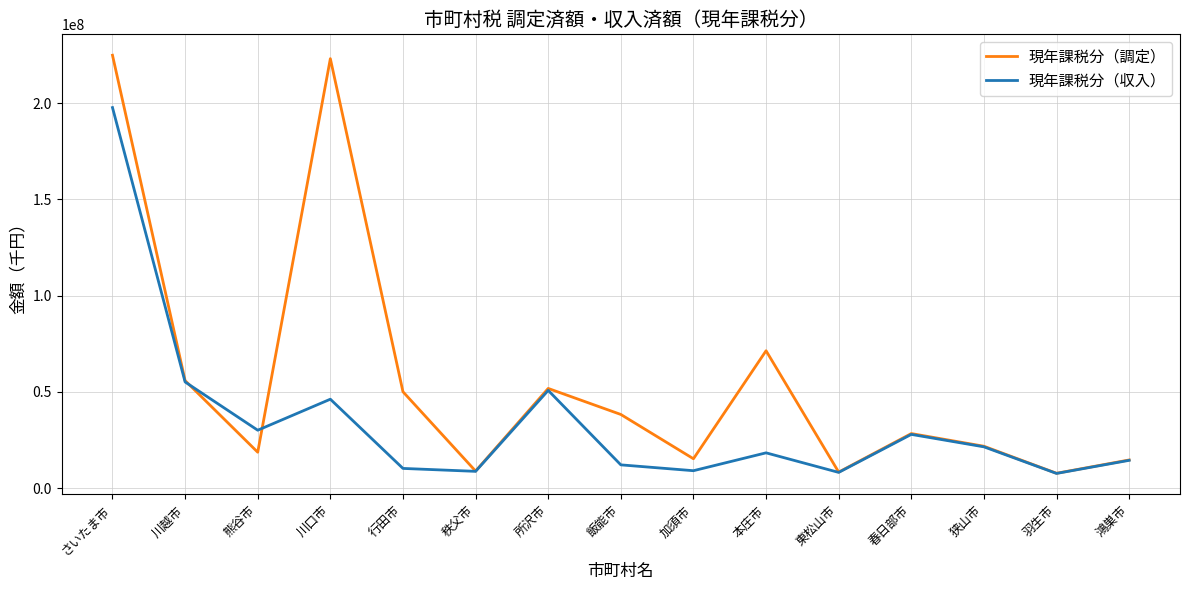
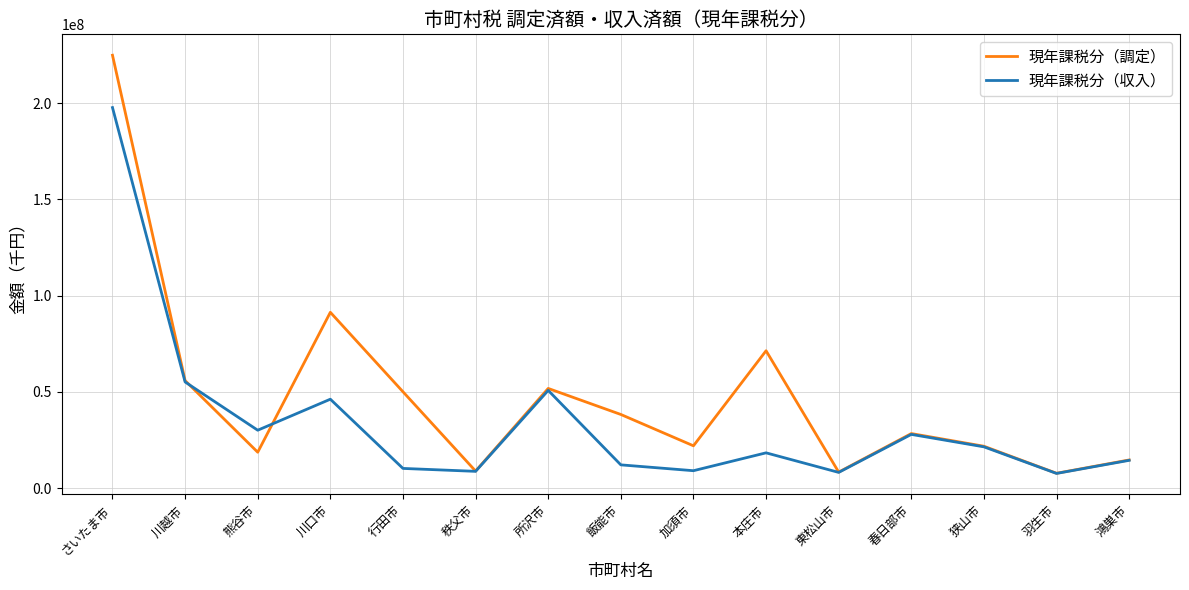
  {
    "現年課税分（調定）": {
      "さいたま市": 225000000,
      "熊谷市": 19000000,
-     "川口市": 223000000,
+     "川口市": 91000000,
      "行田市": 50000000,
      "飯能市": 38000000,
-     "加須市": 15000000,
+     "加須市": 22000000,
      "本庄市": 71000000
    },
    "現年課税分（収入）": {
      "さいたま市": 198000000,
      "熊谷市": 30000000,
      "川口市": 46000000,
      "行田市": 10000000,
      "飯能市": 12000000,
      "加須市": 9000000,
      "本庄市": 18000000
    }
  }
